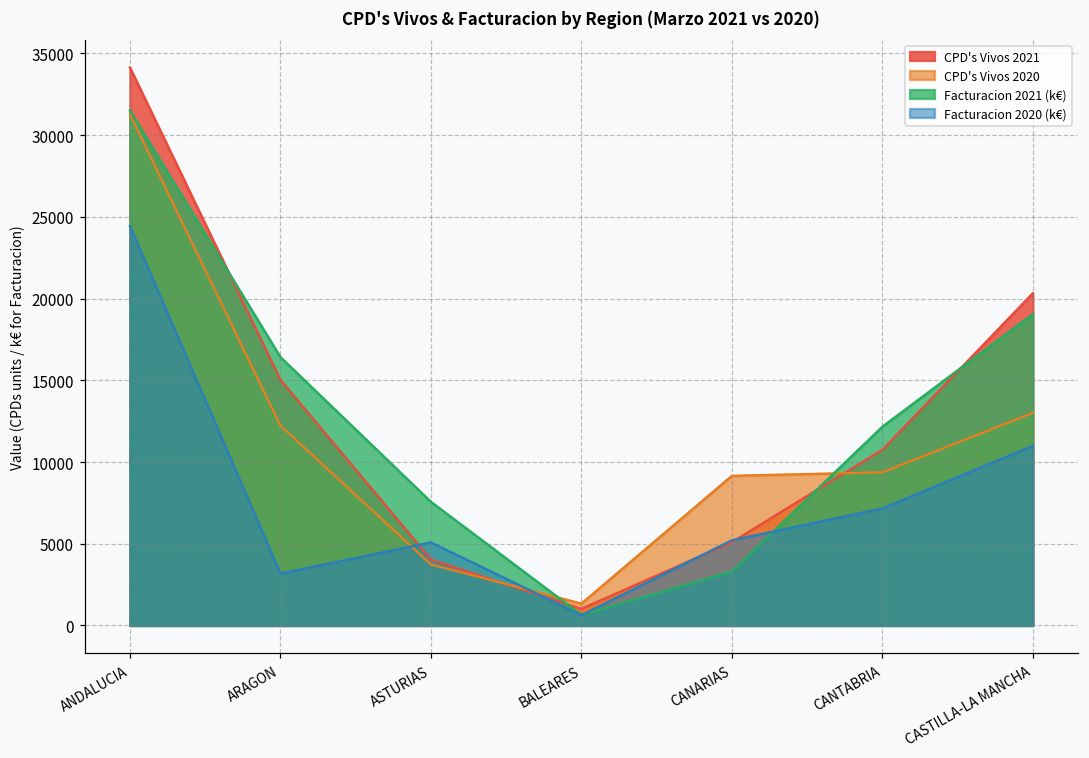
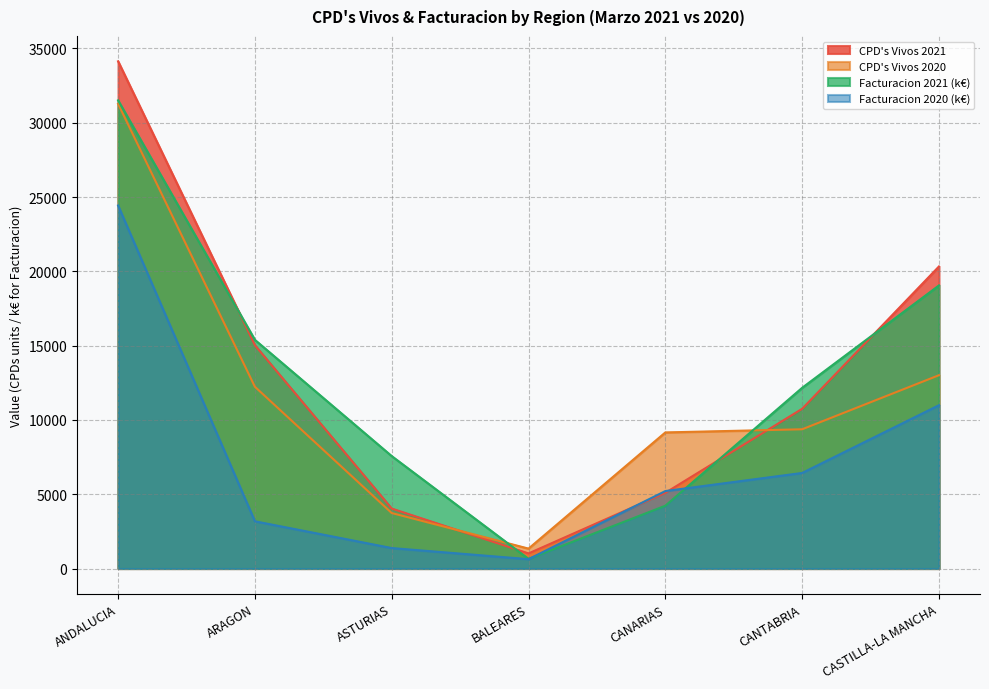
  {
    "Facturacion 2021 (k€)": {
      "ANDALUCIA": 31500,
-     "ARAGON": 16400,
+     "ARAGON": 15400,
      "ASTURIAS": 7600,
-     "CANARIAS": 3300,
+     "CANARIAS": 4200,
      "CANTABRIA": 12200,
      "CASTILLA-LA MANCHA": 19100
    },
    "Facturacion 2020 (k€)": {
      "ANDALUCIA": 24400,
      "ARAGON": 3200,
-     "ASTURIAS": 5100,
-     "CANTABRIA": 7200,
+     "ASTURIAS": 1400,
+     "CANTABRIA": 6400,
      "CASTILLA-LA MANCHA": 11000
    }
  }
